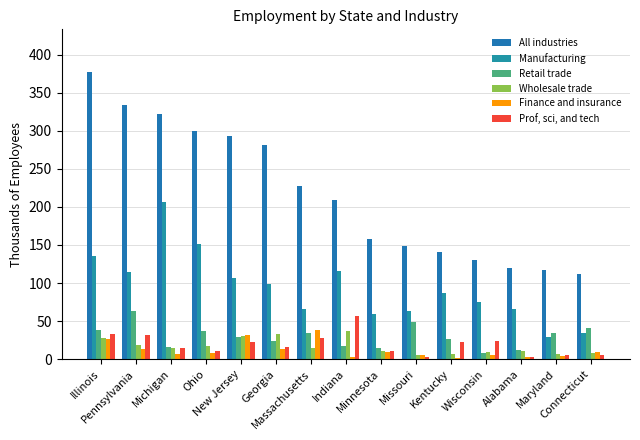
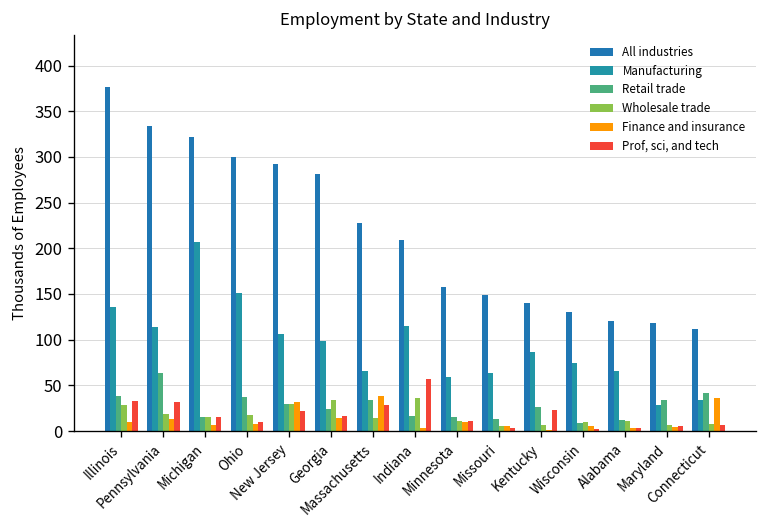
  {
    "Retail trade": {
      "Illinois": 40,
      "Pennsylvania": 60,
      "Michigan": 20,
      "Ohio": 40,
      "New Jersey": 30,
      "Georgia": 20,
      "Massachusetts": 30,
      "Indiana": 20,
      "Minnesota": 10,
-     "Missouri": 50,
+     "Missouri": 10,
      "Kentucky": 30,
      "Wisconsin": 10,
      "Alabama": 10,
      "Maryland": 30,
      "Connecticut": 40
    },
    "Wholesale trade": {
      "Illinois": 30,
      "Pennsylvania": 20,
      "Michigan": 20,
      "Ohio": 20,
      "New Jersey": 30,
      "Georgia": 30,
      "Massachusetts": 10,
      "Indiana": 40,
      "Minnesota": 10,
      "Missouri": 10,
      "Kentucky": 10,
      "Wisconsin": 10,
      "Alabama": 10,
      "Maryland": 10,
      "Connecticut": 10
    },
    "Finance and insurance": {
-     "Illinois": 30,
+     "Illinois": 10,
      "Pennsylvania": 10,
      "Michigan": 10,
      "Ohio": 10,
      "New Jersey": 30,
      "Georgia": 10,
      "Massachusetts": 40,
      "Minnesota": 10,
      "Missouri": 10,
      "Wisconsin": 10,
      "Maryland": 0,
-     "Connecticut": 10
+     "Connecticut": 40
    },
    "Prof, sci, and tech": {
      "Illinois": 30,
      "Pennsylvania": 30,
      "Michigan": 20,
      "Ohio": 10,
      "New Jersey": 20,
      "Georgia": 20,
      "Massachusetts": 30,
      "Indiana": 60,
      "Minnesota": 10,
      "Kentucky": 20,
-     "Wisconsin": 20,
+     "Wisconsin": 0,
      "Maryland": 10,
      "Connecticut": 10
    }
  }
